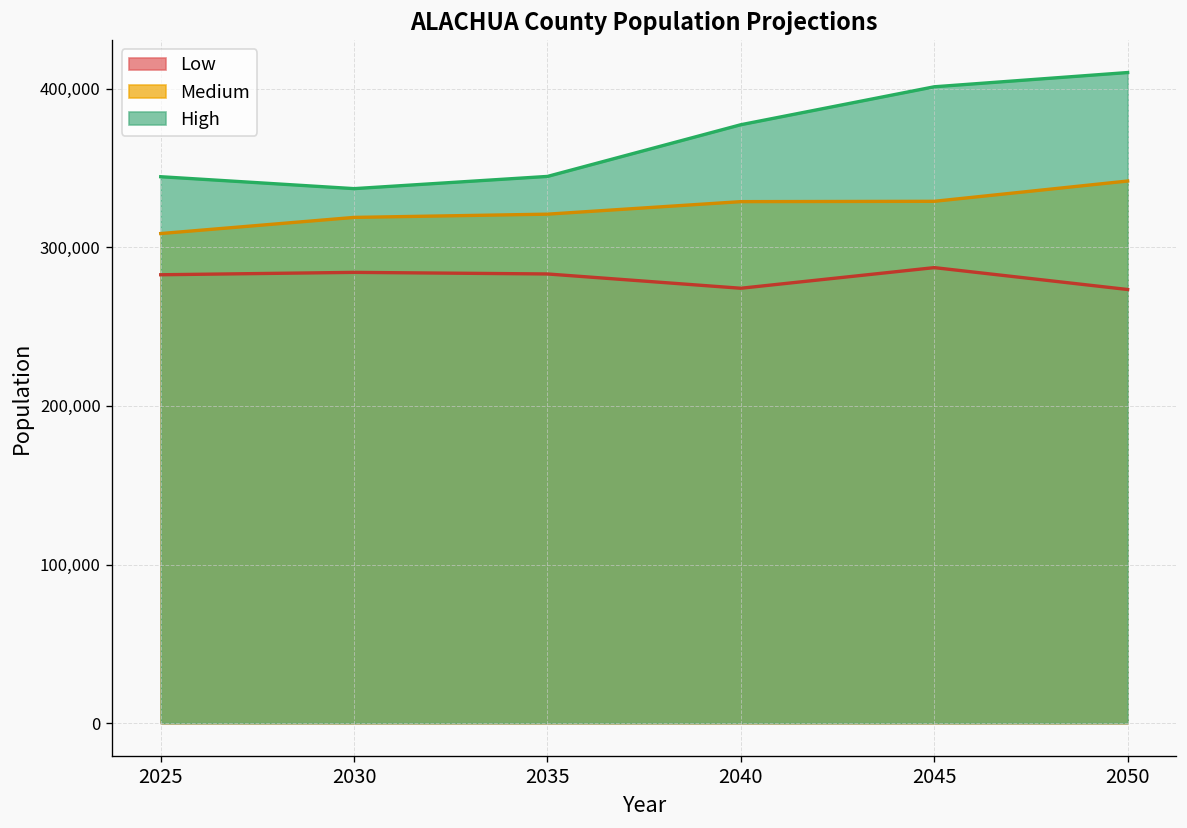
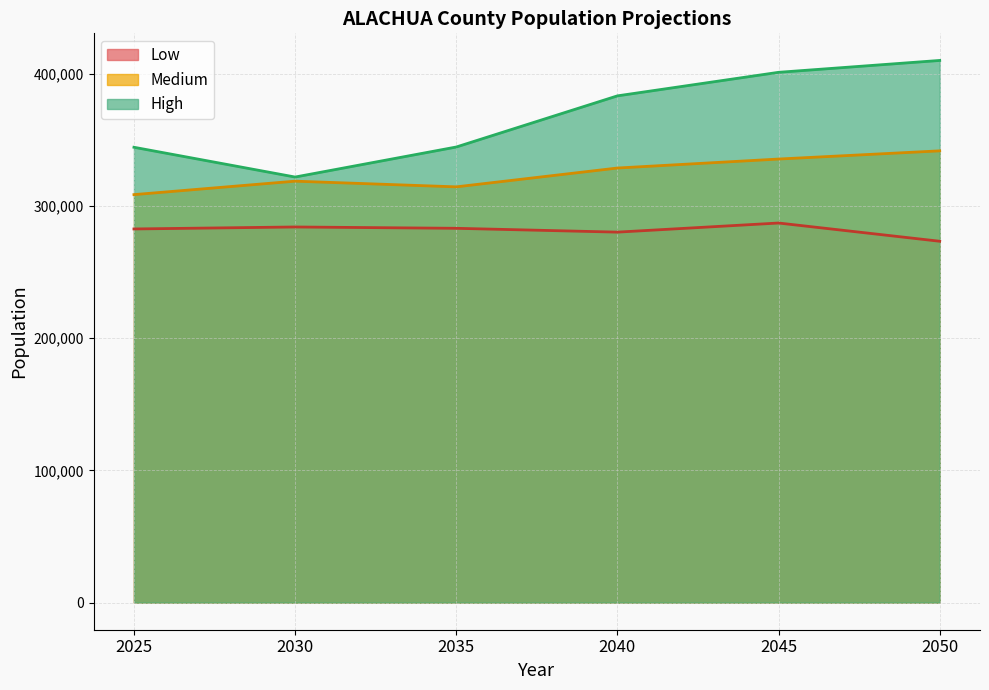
  {
    "Low": {
      "2025": "283,000",
      "2030": "284,000",
      "2035": "283,000",
-     "2040": "274,000",
+     "2040": "280,000",
      "2045": "287,000",
      "2050": "273,000"
    },
    "Medium": {
      "2025": "309,000",
      "2030": "319,000",
-     "2035": "321,000",
+     "2035": "315,000",
      "2040": "329,000",
-     "2045": "329,000",
+     "2045": "336,000",
      "2050": "342,000"
    },
    "High": {
      "2025": "345,000",
-     "2030": "337,000",
+     "2030": "322,000",
      "2035": "345,000",
-     "2040": "377,000",
+     "2040": "383,000",
      "2045": "401,000",
      "2050": "410,000"
    }
  }
